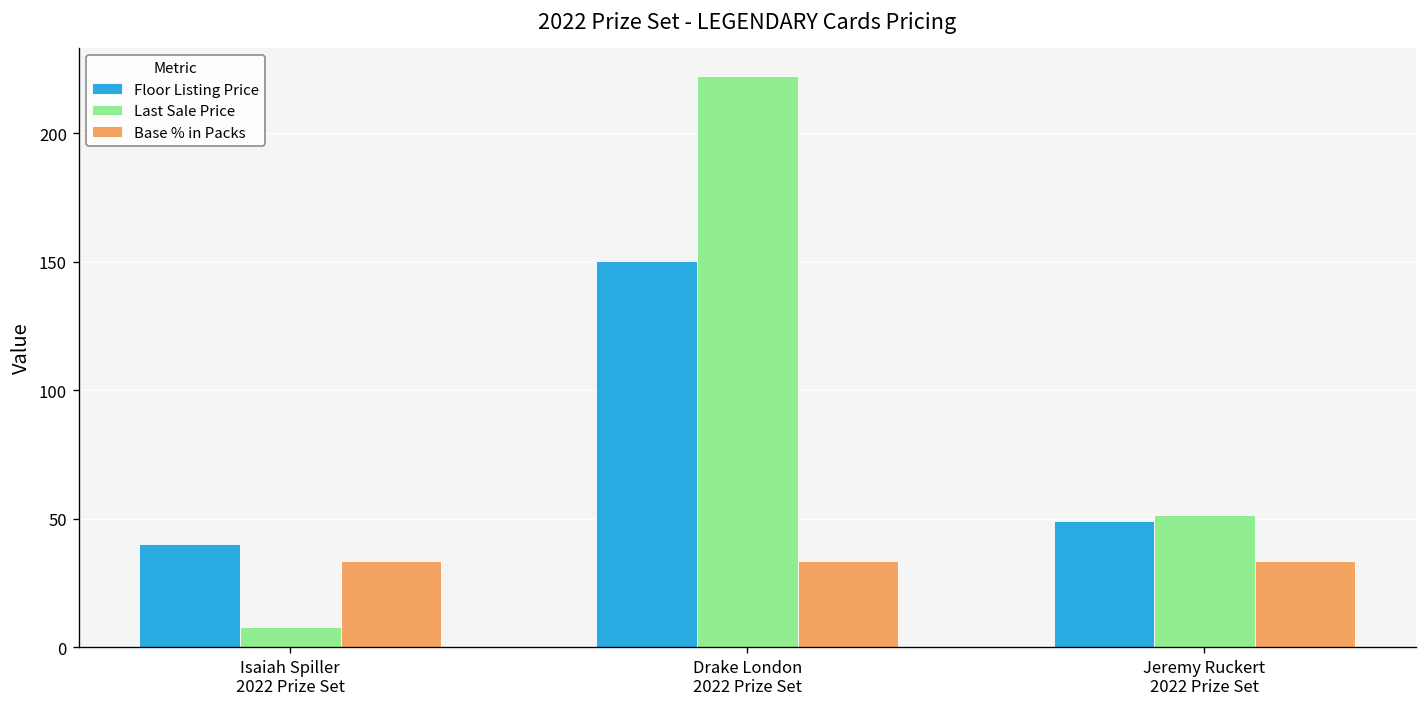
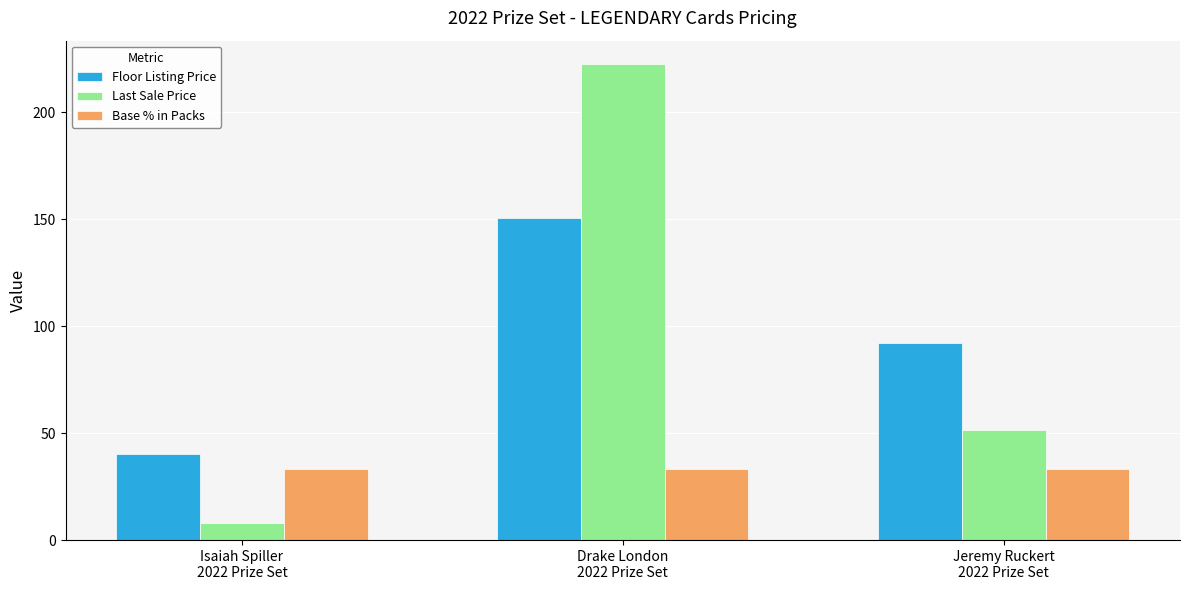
  {
    "Floor Listing Price": {
      "Isaiah Spiller 2022 Prize Set": 40,
      "Drake London 2022 Prize Set": 150,
-     "Jeremy Ruckert 2022 Prize Set": 49
+     "Jeremy Ruckert 2022 Prize Set": 92
    },
    "Last Sale Price": {
      "Isaiah Spiller 2022 Prize Set": 8,
      "Drake London 2022 Prize Set": 222,
      "Jeremy Ruckert 2022 Prize Set": 52
    },
    "Base % in Packs": {
      "Isaiah Spiller 2022 Prize Set": 33,
      "Drake London 2022 Prize Set": 33,
      "Jeremy Ruckert 2022 Prize Set": 33
    }
  }
